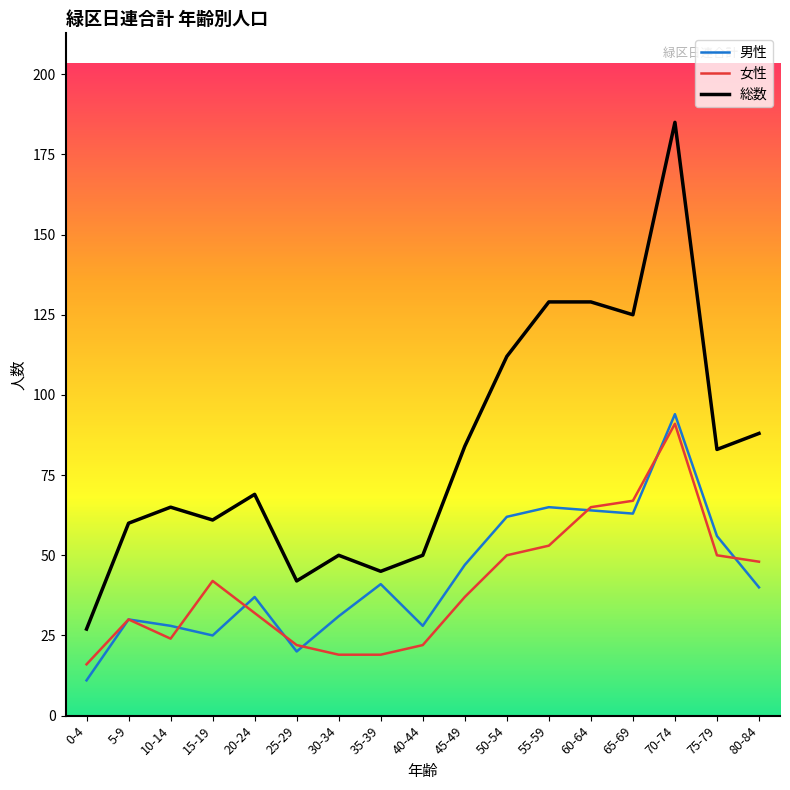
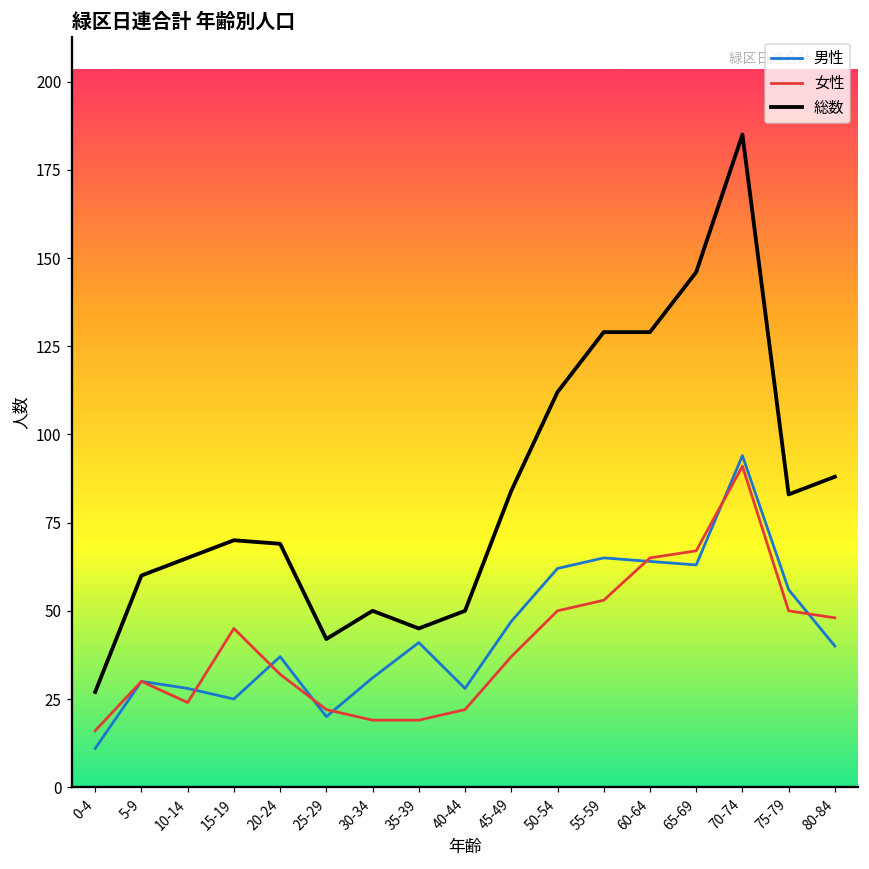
  {
    "男性": {
      "0-4": 11,
      "10-14": 28,
      "15-19": 25,
      "20-24": 37,
      "25-29": 20,
      "30-34": 31,
      "35-39": 41,
      "40-44": 28,
      "45-49": 47,
      "50-54": 62,
      "55-59": 65,
      "60-64": 64,
      "65-69": 63,
      "70-74": 94,
      "75-79": 56,
      "80-84": 40
    },
    "女性": {
      "0-4": 16,
      "10-14": 24,
-     "15-19": 42,
+     "15-19": 45,
      "20-24": 32,
      "25-29": 22,
      "30-34": 19,
      "35-39": 19,
      "40-44": 22,
      "45-49": 37,
      "50-54": 50,
      "55-59": 53,
      "60-64": 65,
      "65-69": 67,
      "70-74": 91,
      "75-79": 50,
      "80-84": 48
    },
    "総数": {
      "0-4": 27,
      "5-9": 60,
      "10-14": 65,
-     "15-19": 61,
+     "15-19": 70,
      "20-24": 69,
      "25-29": 42,
      "30-34": 50,
      "35-39": 45,
      "40-44": 50,
      "45-49": 84,
      "50-54": 112,
      "55-59": 129,
      "60-64": 129,
-     "65-69": 125,
+     "65-69": 146,
      "70-74": 185,
      "75-79": 83,
      "80-84": 88
    }
  }
